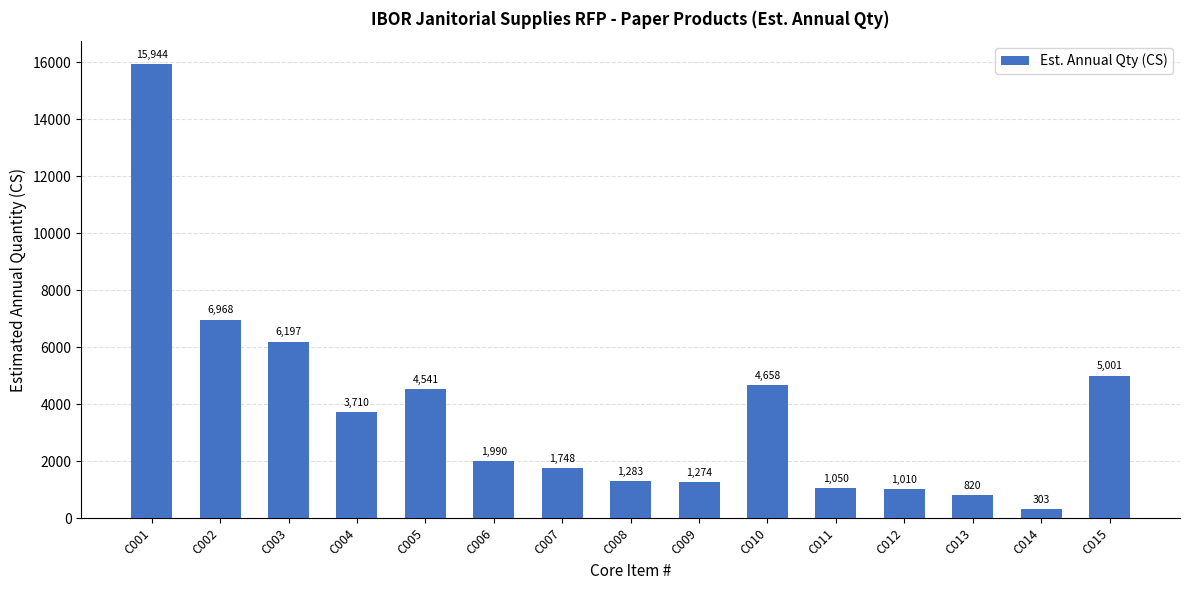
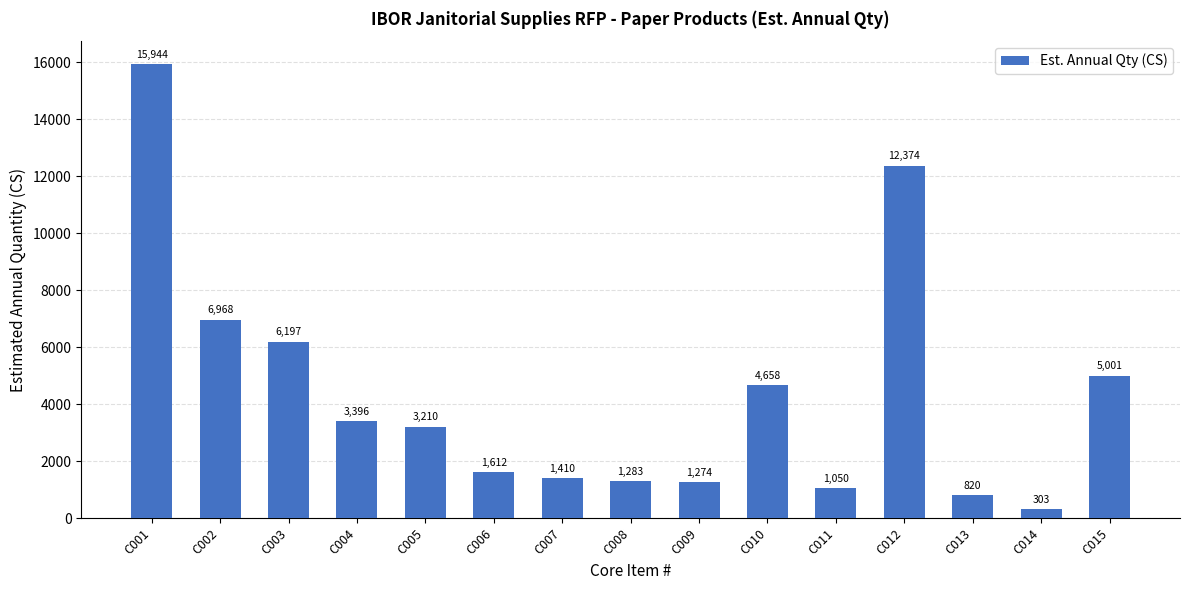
  {
    "C001": "15,944",
    "C002": "6,968",
    "C003": "6,197",
-   "C004": "3,710",
-   "C005": "4,541",
-   "C006": "1,990",
-   "C007": "1,748",
+   "C004": "3,396",
+   "C005": "3,210",
+   "C006": "1,612",
+   "C007": "1,410",
    "C008": "1,283",
    "C009": "1,274",
    "C010": "4,658",
    "C011": "1,050",
-   "C012": "1,010",
+   "C012": "12,374",
    "C013": "820",
    "C014": "303",
    "C015": "5,001"
  }
